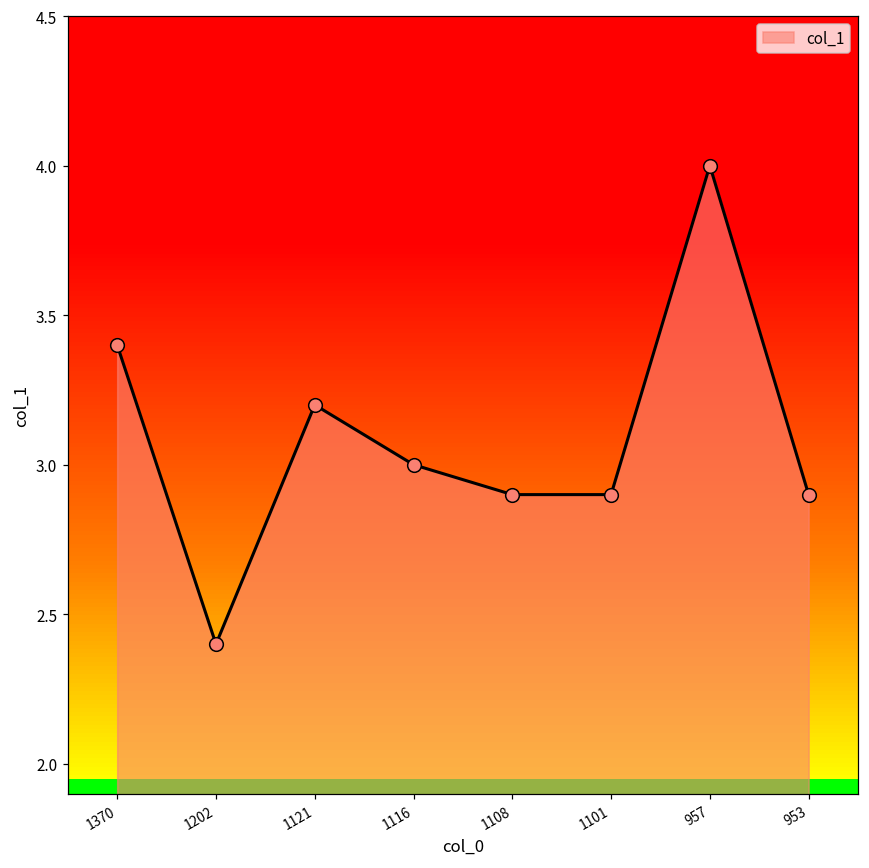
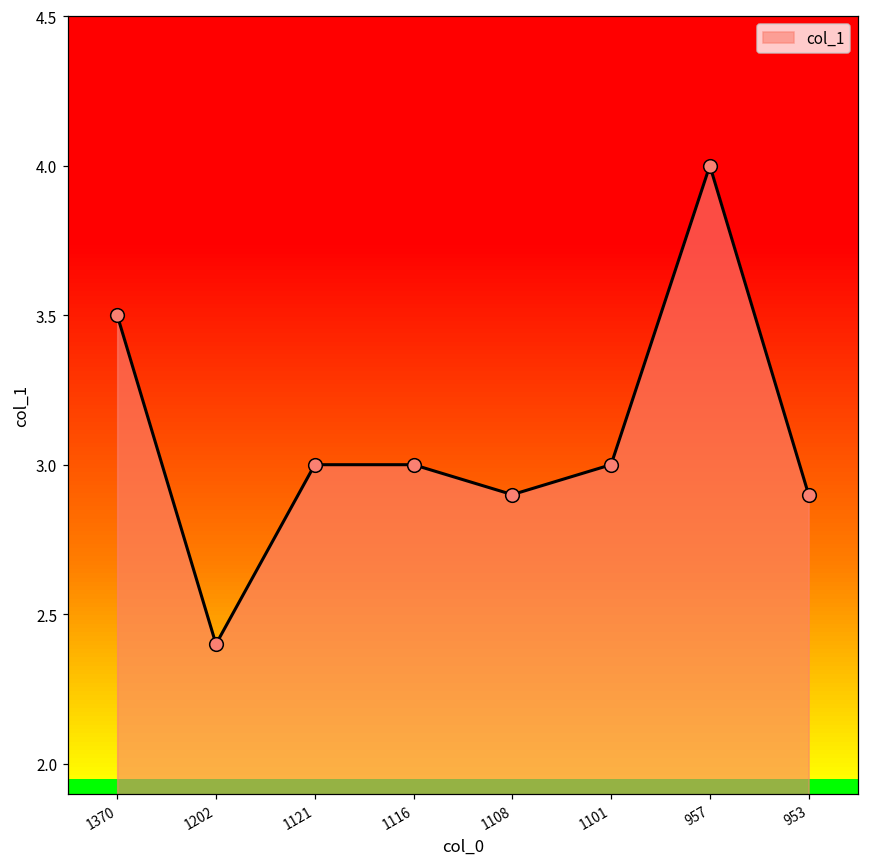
  {
-   "1370": 3.4,
+   "1370": 3.5,
    "1202": 2.4,
-   "1121": 3.2,
+   "1121": 3.0,
    "1116": 3.0,
    "1108": 2.9,
-   "1101": 2.9,
+   "1101": 3.0,
    "957": 4.0,
    "953": 2.9
  }
